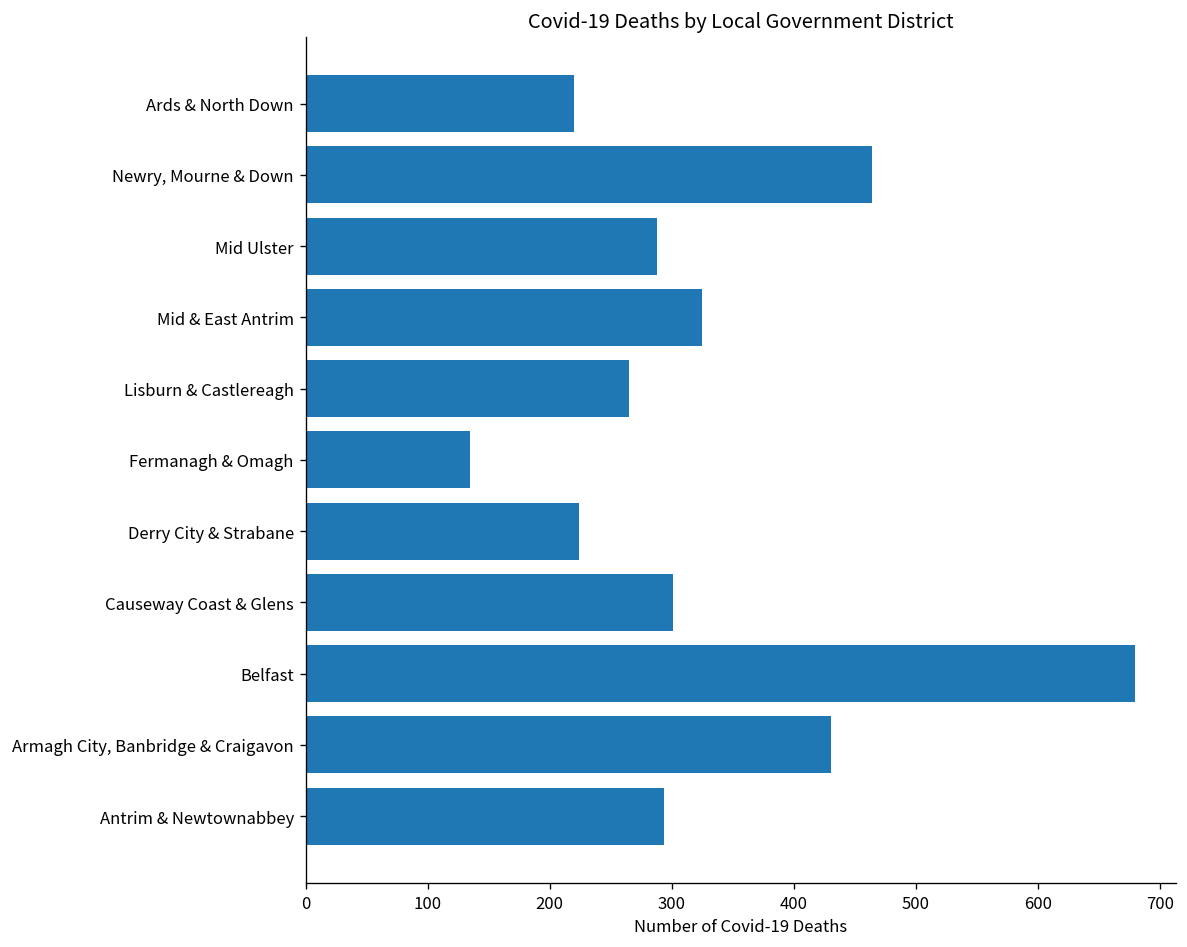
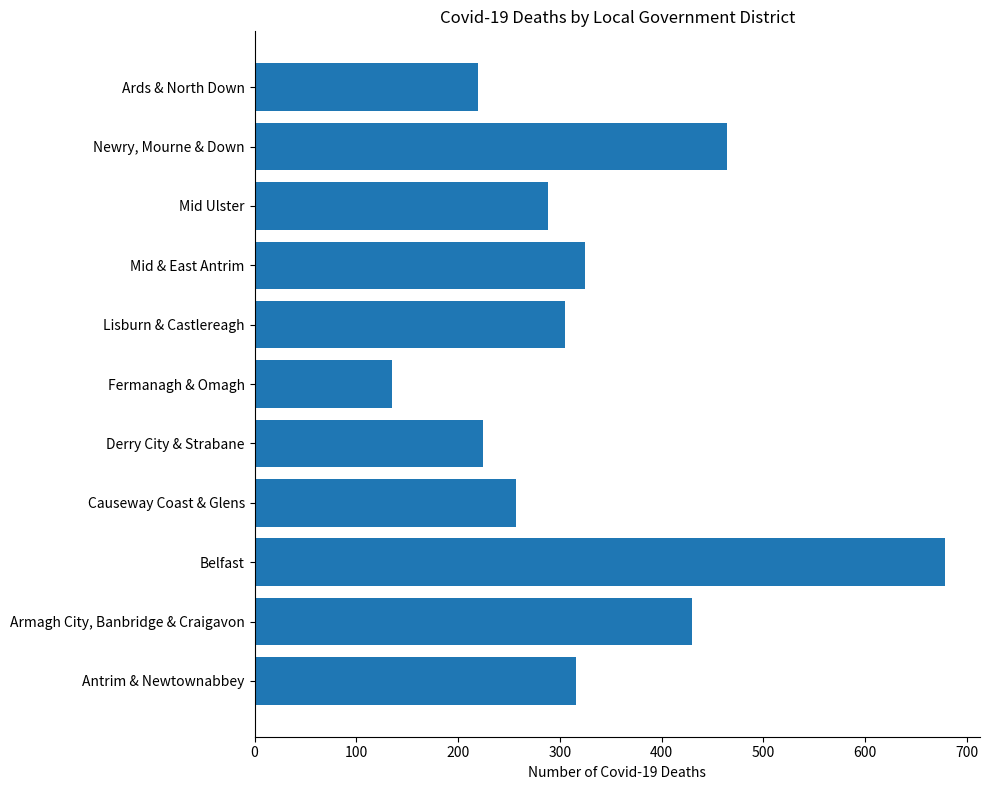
  {
    "Ards & North Down": 220,
    "Newry, Mourne & Down": 464,
    "Mid Ulster": 288,
    "Mid & East Antrim": 325,
-   "Lisburn & Castlereagh": 265,
+   "Lisburn & Castlereagh": 305,
    "Fermanagh & Omagh": 135,
    "Derry City & Strabane": 224,
-   "Causeway Coast & Glens": 301,
+   "Causeway Coast & Glens": 257,
    "Belfast": 679,
    "Armagh City, Banbridge & Craigavon": 430,
-   "Antrim & Newtownabbey": 294
+   "Antrim & Newtownabbey": 316
  }
